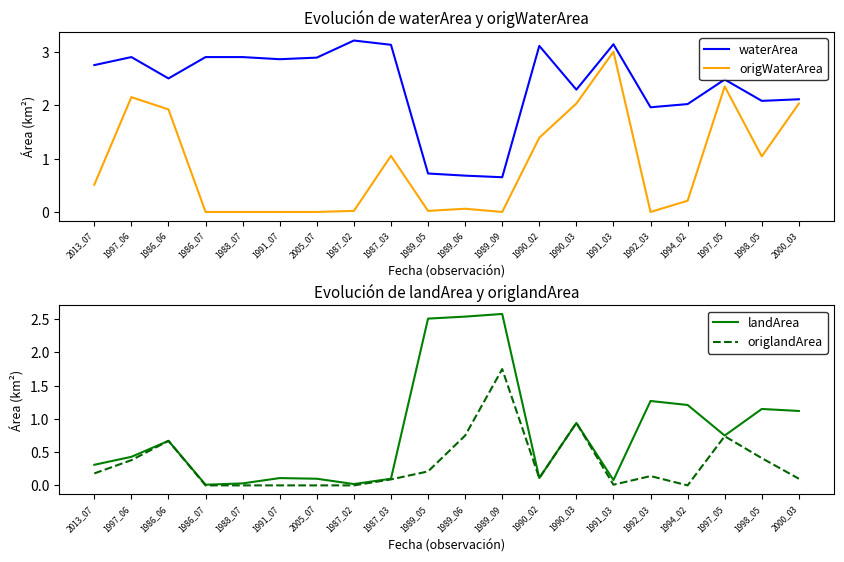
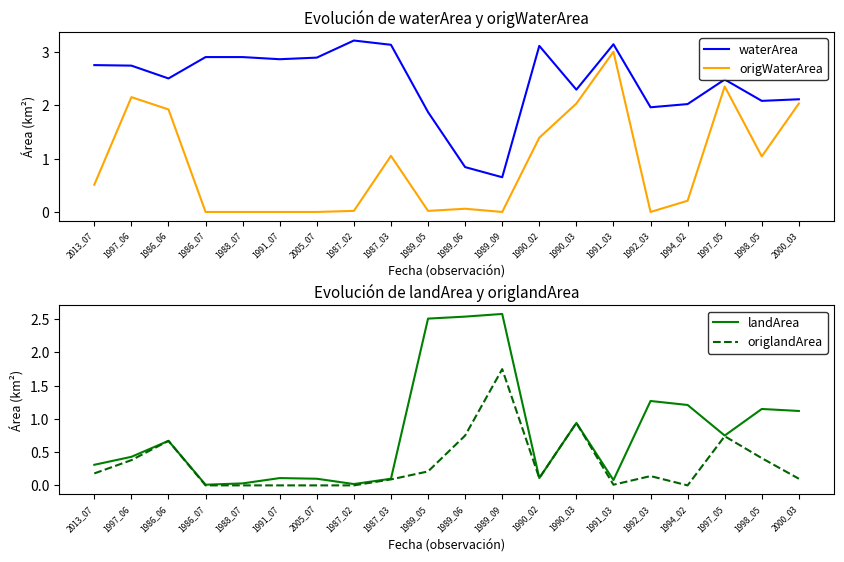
  {
    "Evolución de waterArea y origWaterArea": {
      "waterArea": {
        "2013_07": 2.8,
-       "1997_06": 2.9,
+       "1997_06": 2.7,
        "1986_06": 2.5,
        "1986_07": 2.9,
        "1988_07": 2.9,
        "1991_07": 2.9,
        "2005_07": 2.9,
        "1987_02": 3.2,
        "1987_03": 3.1,
-       "1989_05": 0.7,
-       "1989_06": 0.7,
+       "1989_05": 1.9,
+       "1989_06": 0.8,
        "1989_09": 0.7,
        "1990_02": 3.1,
        "1990_03": 2.3,
        "1991_03": 3.1,
        "1992_03": 2.0,
        "1994_02": 2.0,
        "1998_05": 2.1,
        "2000_03": 2.1
      },
      "origWaterArea": {
        "2013_07": 0.5,
        "1997_06": 2.2,
        "1986_06": 1.9,
        "1986_07": 0.0,
        "1988_07": 0.0,
        "1991_07": 0.0,
        "2005_07": 0.0,
        "1987_02": 0.0,
        "1987_03": 1.1,
        "1989_05": 0.0,
        "1989_06": 0.1,
        "1989_09": 0.0,
        "1990_02": 1.4,
        "1990_03": 2.0,
        "1991_03": 3.0,
        "1992_03": 0.0,
        "1994_02": 0.2,
        "1997_05": 2.4,
        "1998_05": 1.0,
        "2000_03": 2.0
      }
    }
  }
